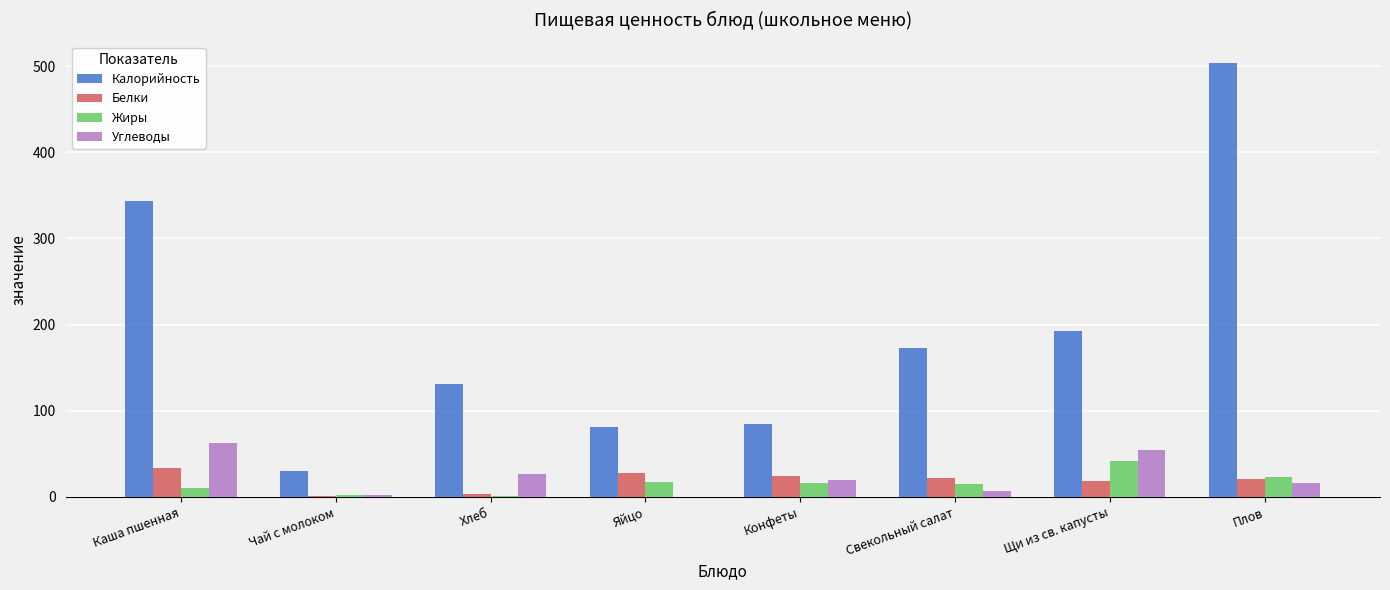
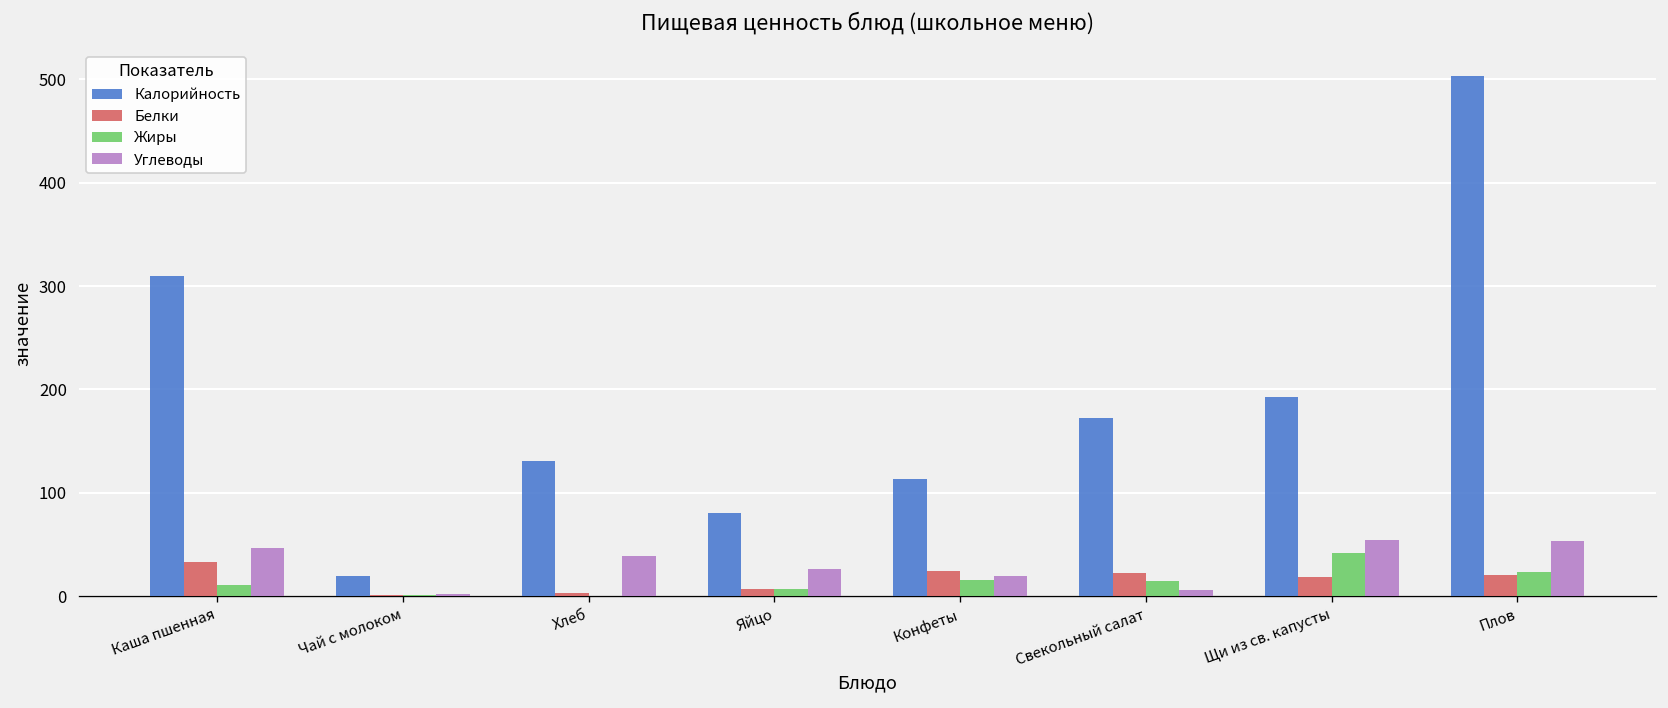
  {
    "Калорийность": {
-     "Каша пшенная": 340,
-     "Чай с молоком": 30,
+     "Каша пшенная": 310,
+     "Чай с молоком": 20,
      "Хлеб": 130,
      "Яйцо": 80,
-     "Конфеты": 80,
+     "Конфеты": 110,
      "Свекольный салат": 170,
      "Щи из св. капусты": 190,
      "Плов": 500
    },
    "Белки": {
      "Каша пшенная": 30,
      "Хлеб": 0,
-     "Яйцо": 30,
+     "Яйцо": 10,
      "Конфеты": 20,
      "Свекольный салат": 20,
      "Щи из св. капусты": 20,
      "Плов": 20
    },
    "Жиры": {
      "Каша пшенная": 10,
-     "Яйцо": 20,
+     "Яйцо": 10,
      "Конфеты": 20,
      "Свекольный салат": 10,
      "Щи из св. капусты": 40,
      "Плов": 20
    },
    "Углеводы": {
-     "Каша пшенная": 60,
-     "Хлеб": 30,
-     "Яйцо": 0,
+     "Каша пшенная": 50,
+     "Хлеб": 40,
+     "Яйцо": 30,
      "Конфеты": 20,
      "Свекольный салат": 10,
      "Щи из св. капусты": 50,
-     "Плов": 20
+     "Плов": 50
    }
  }
